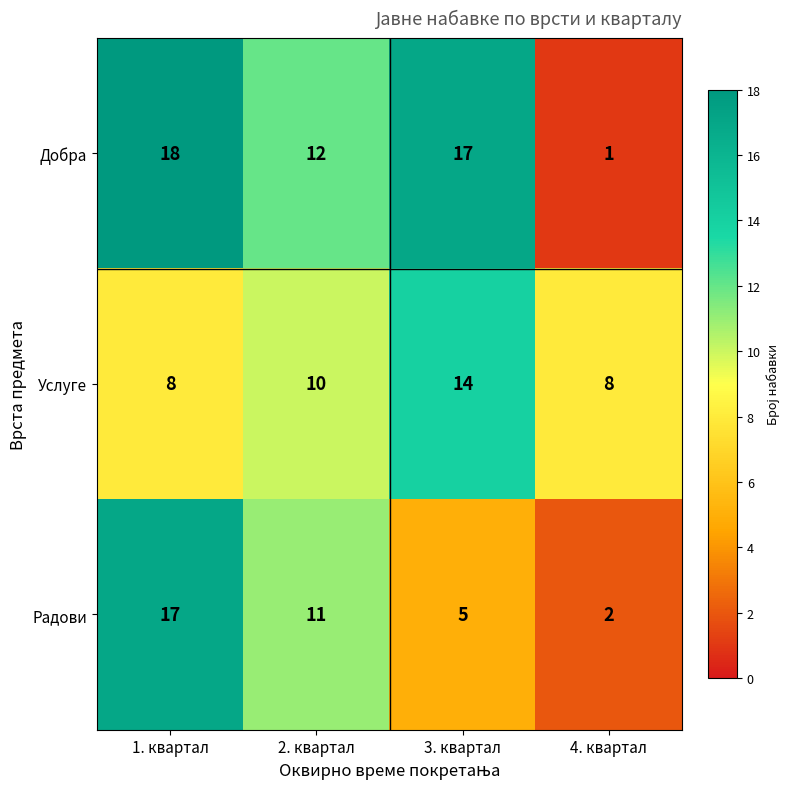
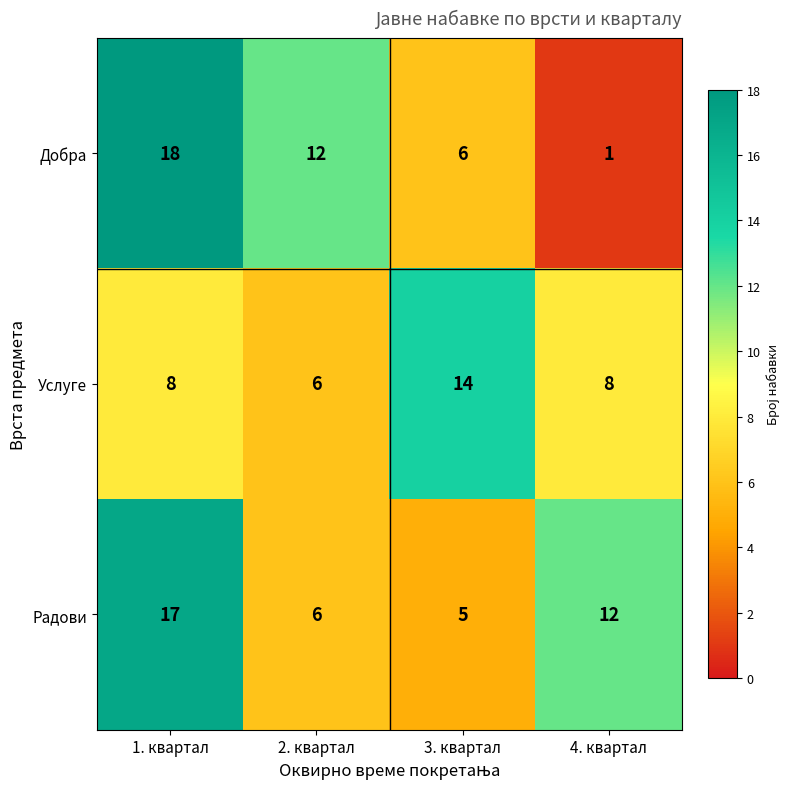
  {
    "Добра": {
      "1. квартал": 18,
      "2. квартал": 12,
-     "3. квартал": 17,
+     "3. квартал": 6,
      "4. квартал": 1
    },
    "Услуге": {
      "1. квартал": 8,
-     "2. квартал": 10,
+     "2. квартал": 6,
      "3. квартал": 14,
      "4. квартал": 8
    },
    "Радови": {
      "1. квартал": 17,
-     "2. квартал": 11,
+     "2. квартал": 6,
      "3. квартал": 5,
-     "4. квартал": 2
+     "4. квартал": 12
    }
  }
